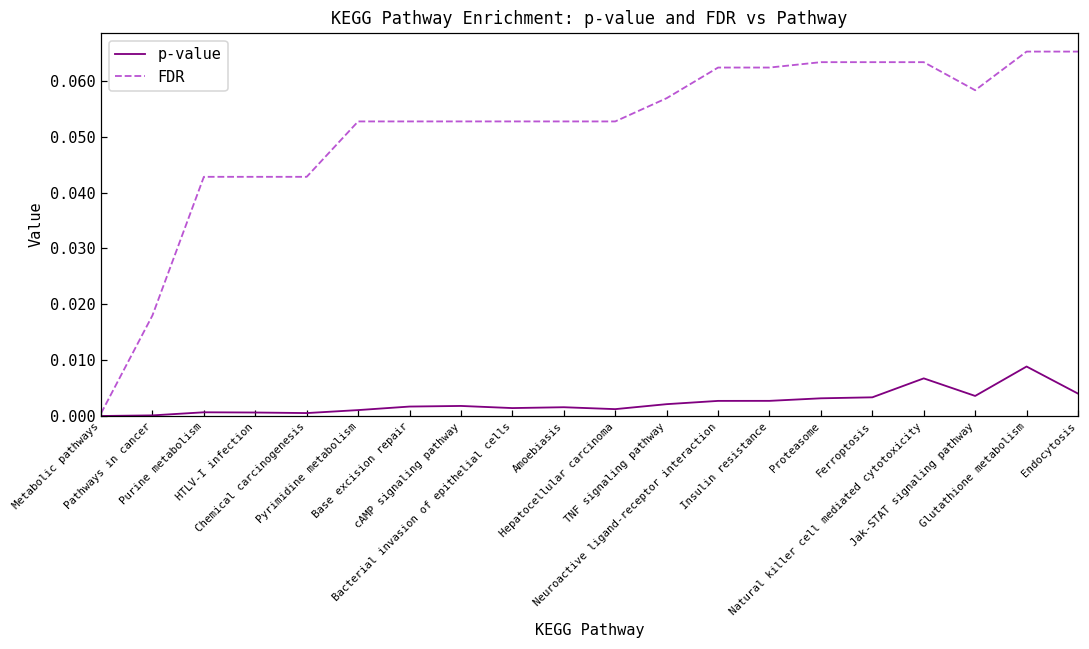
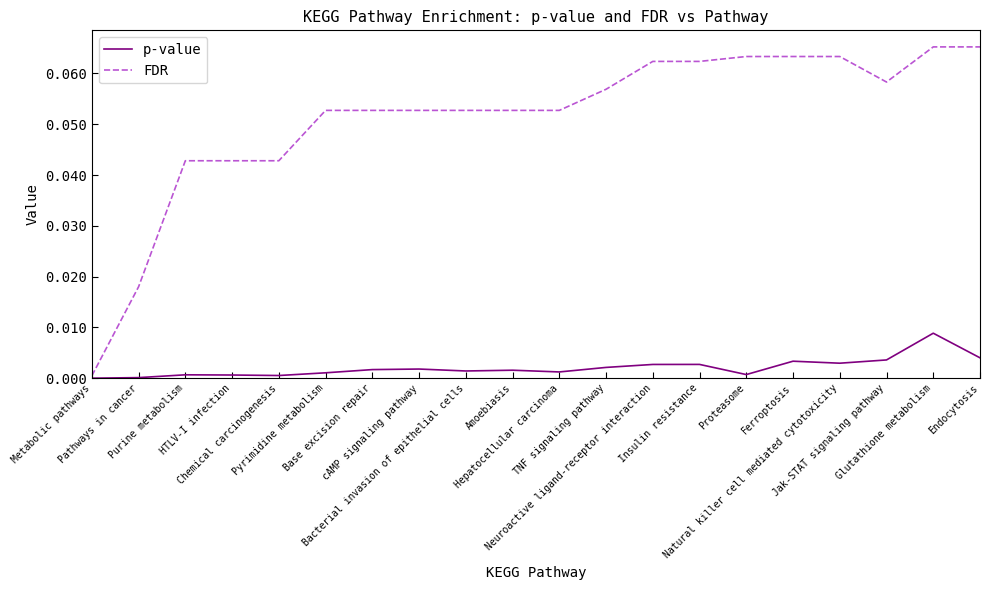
  {
    "p-value": {
      "Pathways in cancer": 0.000,
      "Purine metabolism": 0.001,
      "HTLV-I infection": 0.001,
      "Chemical carcinogenesis": 0.001,
      "Pyrimidine metabolism": 0.001,
      "Base excision repair": 0.002,
      "cAMP signaling pathway": 0.002,
      "Bacterial invasion of epithelial cells": 0.001,
      "Amoebiasis": 0.002,
      "Hepatocellular carcinoma": 0.001,
      "TNF signaling pathway": 0.002,
      "Neuroactive ligand-receptor interaction": 0.003,
      "Insulin resistance": 0.003,
-     "Proteasome": 0.003,
+     "Proteasome": 0.001,
      "Ferroptosis": 0.003,
-     "Natural killer cell mediated cytotoxicity": 0.007,
+     "Natural killer cell mediated cytotoxicity": 0.003,
      "Jak-STAT signaling pathway": 0.004,
      "Glutathione metabolism": 0.009,
      "Endocytosis": 0.004
    },
    "FDR": {
      "Pathways in cancer": 0.018,
      "Purine metabolism": 0.043,
      "HTLV-I infection": 0.043,
      "Chemical carcinogenesis": 0.043,
      "Pyrimidine metabolism": 0.053,
      "Base excision repair": 0.053,
      "cAMP signaling pathway": 0.053,
      "Bacterial invasion of epithelial cells": 0.053,
      "Amoebiasis": 0.053,
      "Hepatocellular carcinoma": 0.053,
      "TNF signaling pathway": 0.057,
      "Neuroactive ligand-receptor interaction": 0.062,
      "Insulin resistance": 0.062,
      "Proteasome": 0.063,
      "Ferroptosis": 0.063,
      "Natural killer cell mediated cytotoxicity": 0.063,
      "Jak-STAT signaling pathway": 0.058,
      "Glutathione metabolism": 0.065,
      "Endocytosis": 0.065
    }
  }
